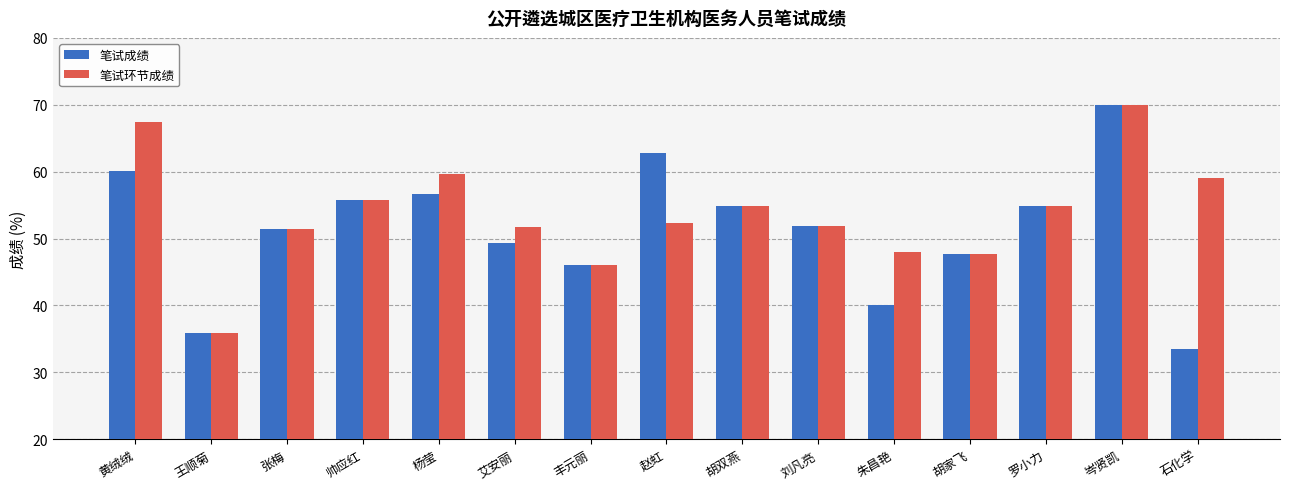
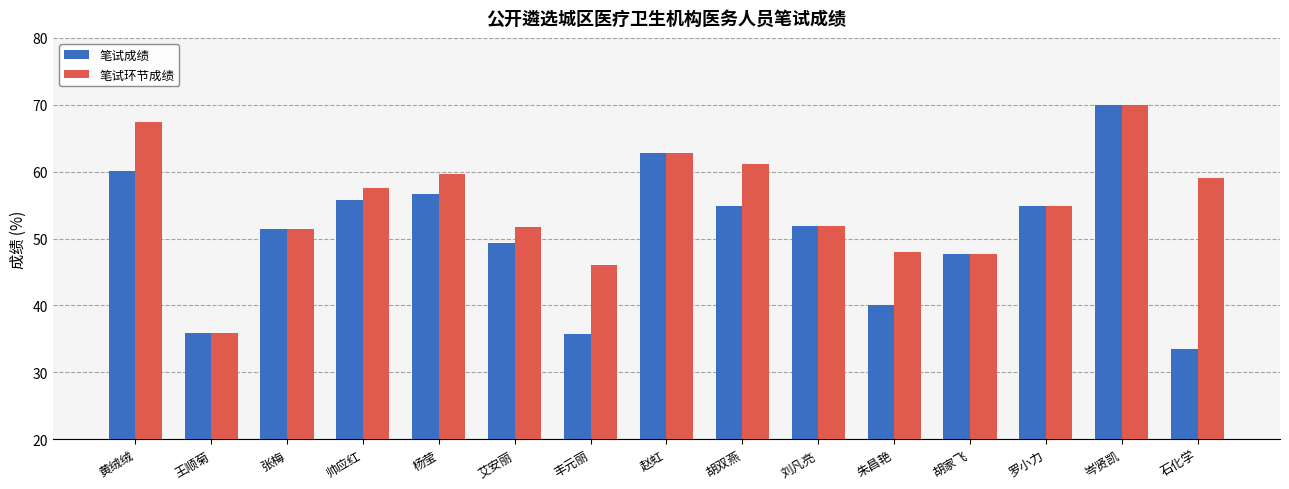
  {
    "笔试成绩": {
      "黄绒绒": 60,
      "王顺菊": 36,
      "张梅": 51,
      "帅应红": 56,
      "杨莹": 57,
      "艾安丽": 49,
-     "丰元丽": 46,
+     "丰元丽": 36,
      "赵虹": 63,
      "胡双燕": 55,
      "刘凡亮": 52,
      "朱昌艳": 40,
      "胡家飞": 48,
      "罗小力": 55,
      "岑贤凯": 70,
      "石化学": 34
    },
    "笔试环节成绩": {
      "黄绒绒": 67,
      "王顺菊": 36,
      "张梅": 51,
-     "帅应红": 56,
+     "帅应红": 58,
      "杨莹": 60,
      "艾安丽": 52,
      "丰元丽": 46,
-     "赵虹": 52,
-     "胡双燕": 55,
+     "赵虹": 63,
+     "胡双燕": 61,
      "刘凡亮": 52,
      "朱昌艳": 48,
      "胡家飞": 48,
      "罗小力": 55,
      "岑贤凯": 70,
      "石化学": 59
    }
  }
